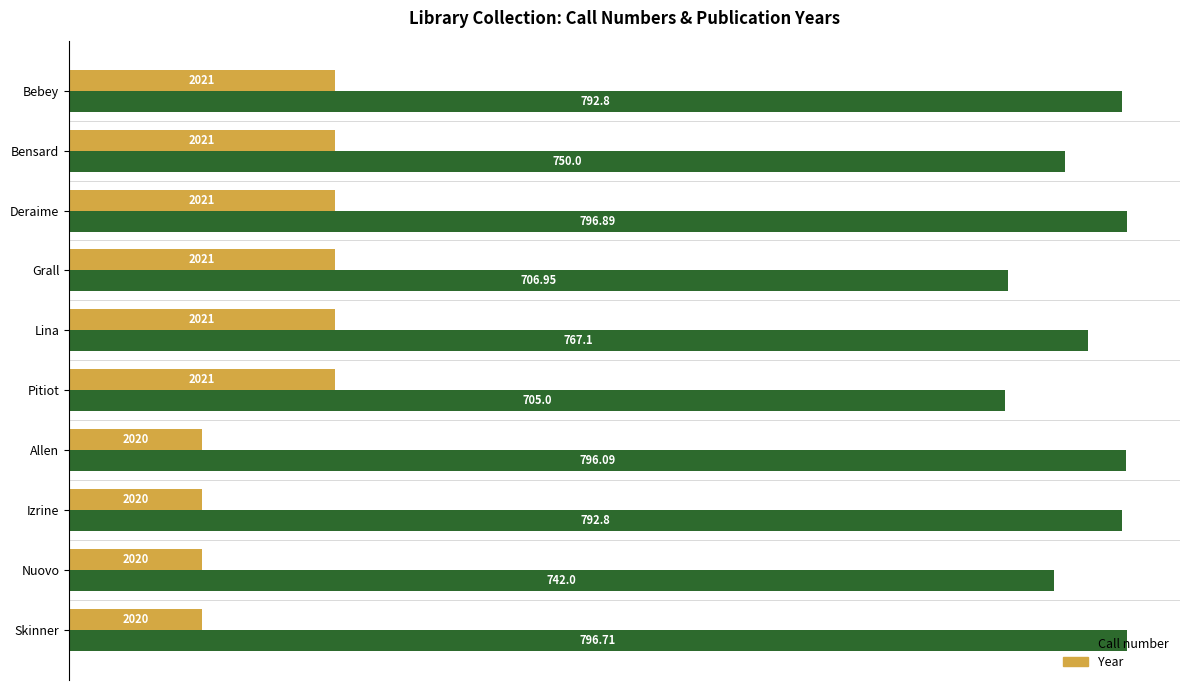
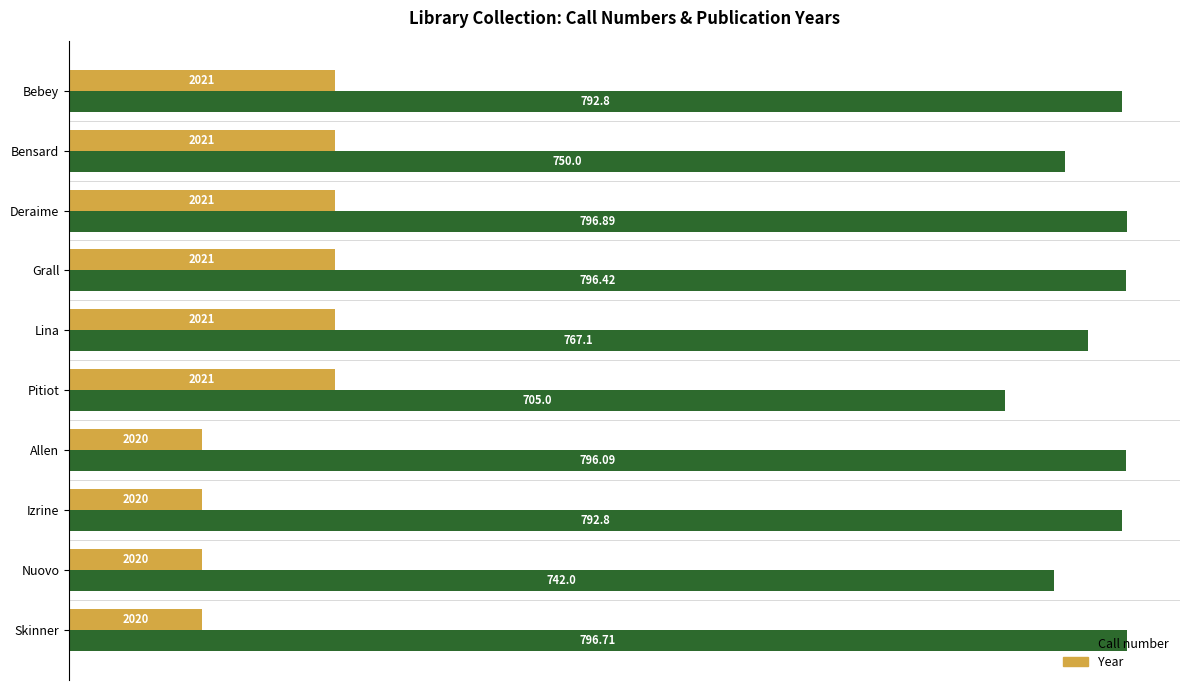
  {
    "Call number": {
-     "Grall": 706.95
+     "Grall": 796.42
    }
  }
